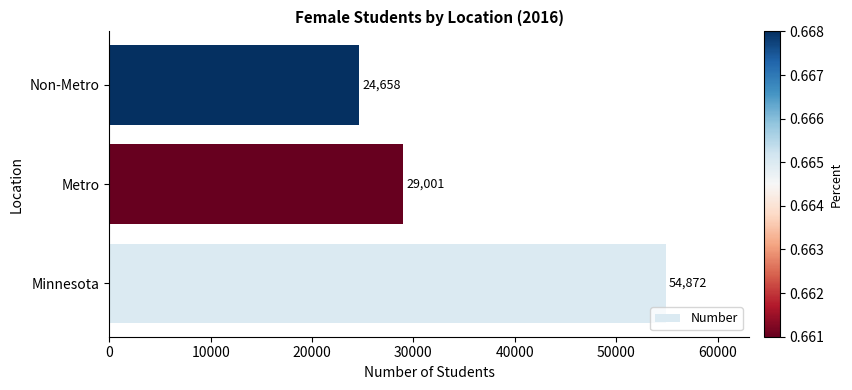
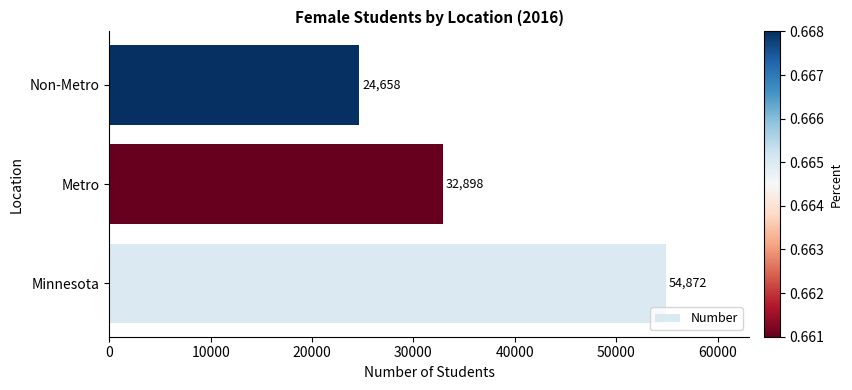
  {
    "Non-Metro": "24,658",
-   "Metro": "29,001",
+   "Metro": "32,898",
    "Minnesota": "54,872"
  }
